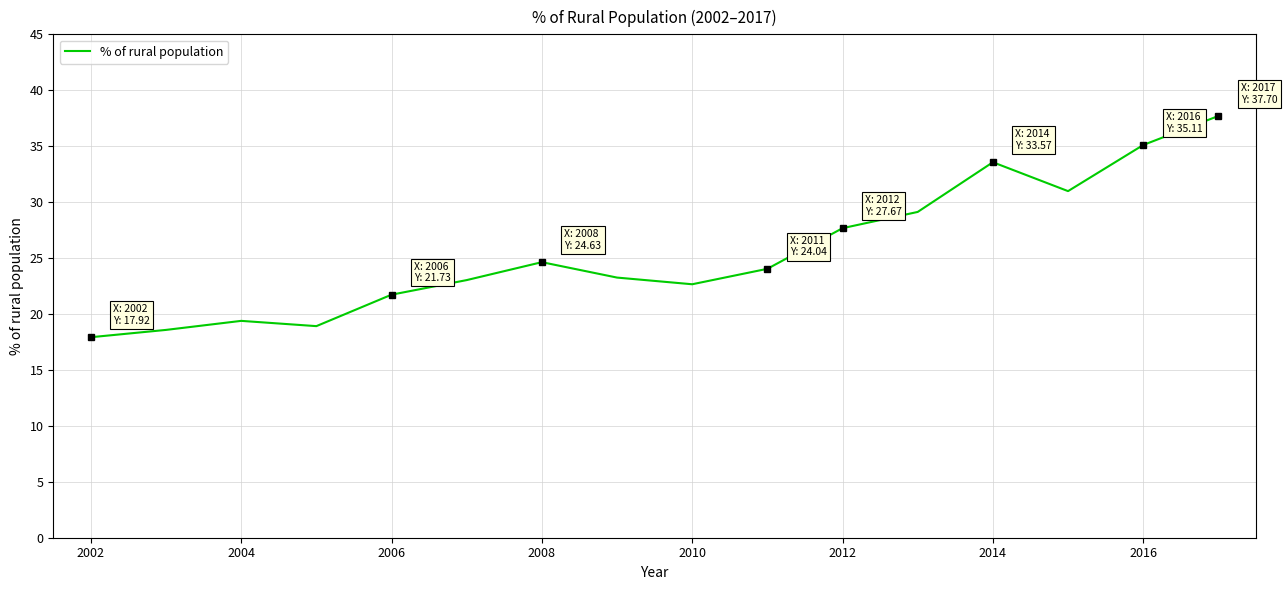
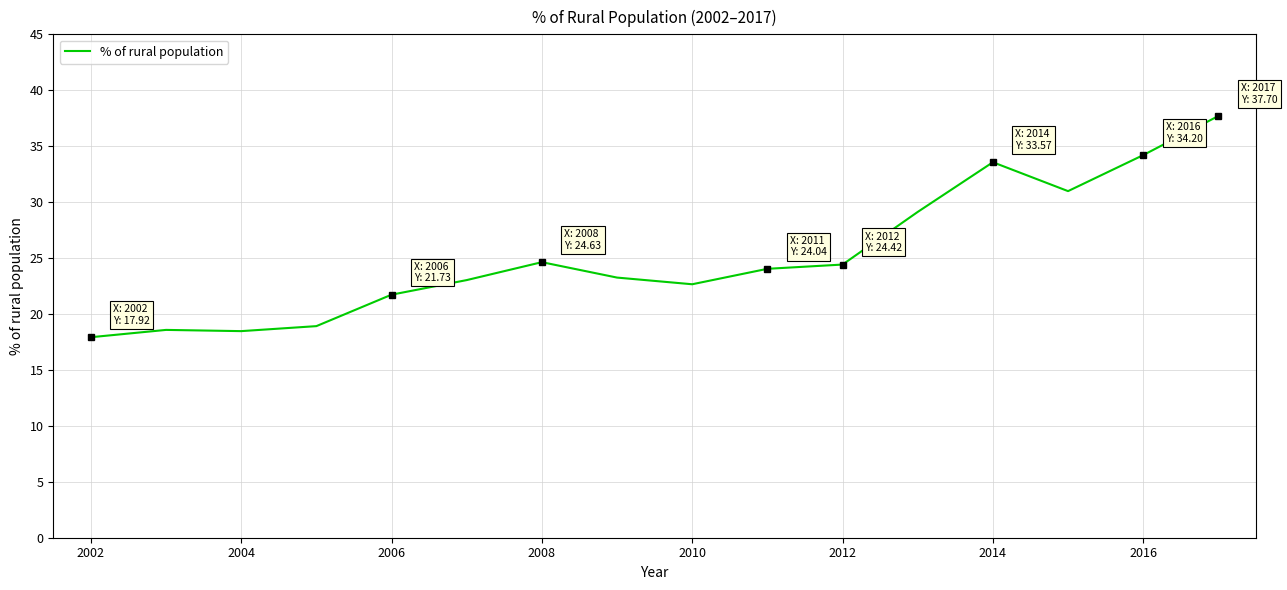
  {
    "% of rural population": {
-     "2004": 19.4,
-     "2012": 27.67,
-     "2016": 35.11
+     "2004": 18.5,
+     "2012": 24.42,
+     "2016": 34.20
    }
  }
